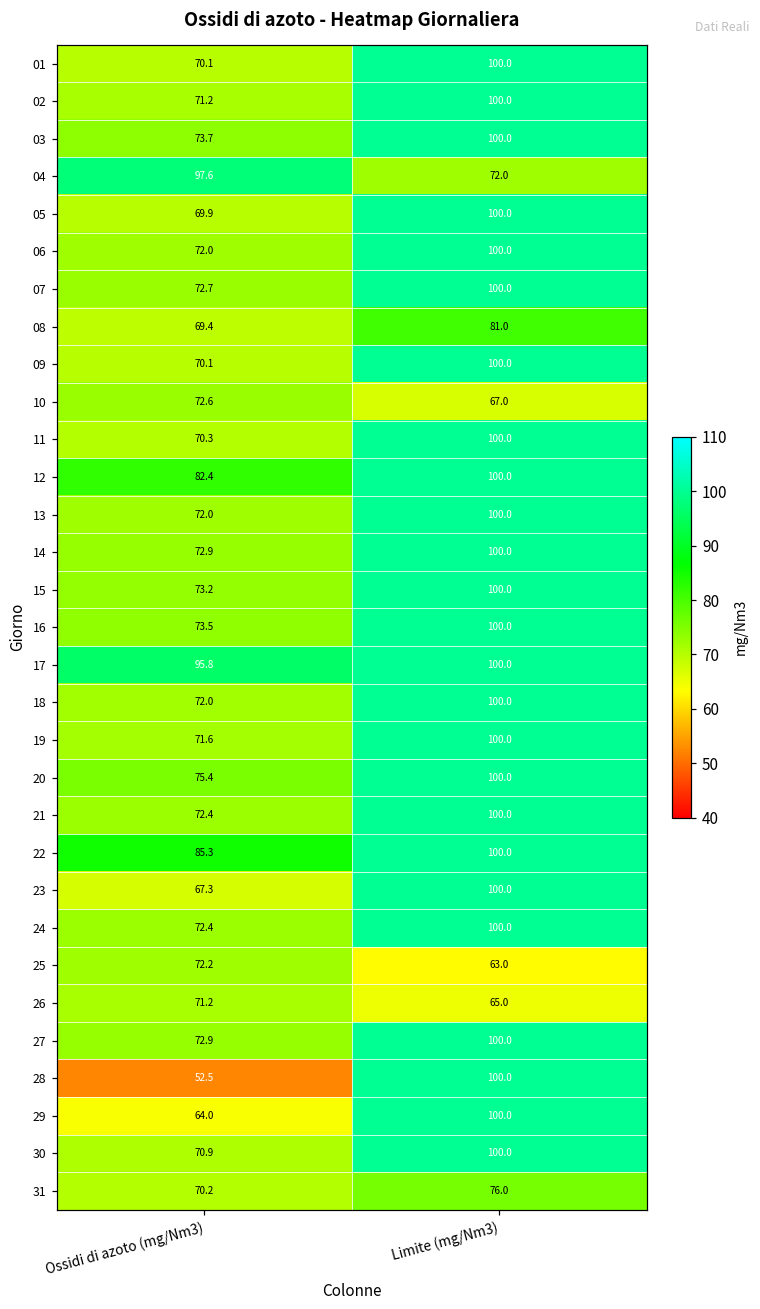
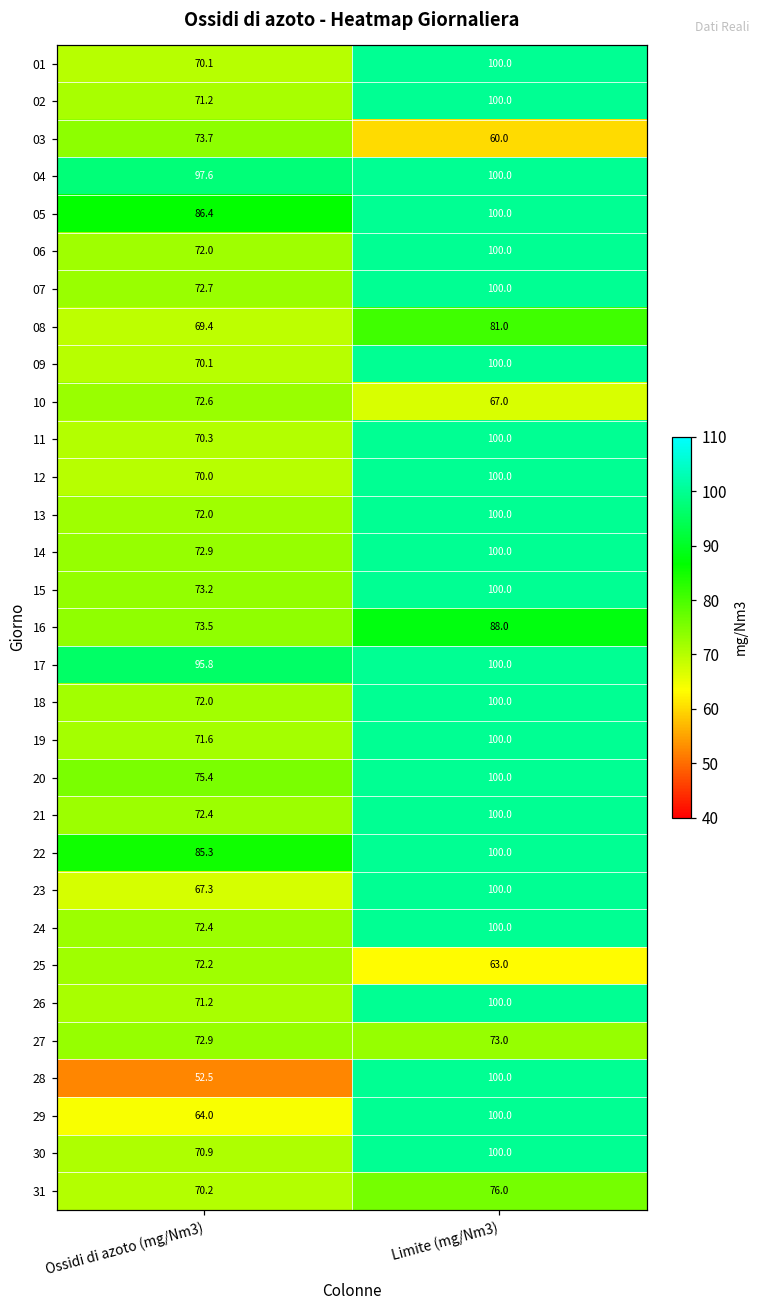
  {
    "01": {
      "Ossidi di azoto (mg/Nm3)": 70.1,
      "Limite (mg/Nm3)": 100.0
    },
    "02": {
      "Ossidi di azoto (mg/Nm3)": 71.2,
      "Limite (mg/Nm3)": 100.0
    },
    "03": {
      "Ossidi di azoto (mg/Nm3)": 73.7,
-     "Limite (mg/Nm3)": 100.0
+     "Limite (mg/Nm3)": 60.0
    },
    "04": {
      "Ossidi di azoto (mg/Nm3)": 97.6,
-     "Limite (mg/Nm3)": 72.0
+     "Limite (mg/Nm3)": 100.0
    },
    "05": {
-     "Ossidi di azoto (mg/Nm3)": 69.9,
+     "Ossidi di azoto (mg/Nm3)": 86.4,
      "Limite (mg/Nm3)": 100.0
    },
    "06": {
      "Ossidi di azoto (mg/Nm3)": 72.0,
      "Limite (mg/Nm3)": 100.0
    },
    "07": {
      "Ossidi di azoto (mg/Nm3)": 72.7,
      "Limite (mg/Nm3)": 100.0
    },
    "08": {
      "Ossidi di azoto (mg/Nm3)": 69.4,
      "Limite (mg/Nm3)": 81.0
    },
    "09": {
      "Ossidi di azoto (mg/Nm3)": 70.1,
      "Limite (mg/Nm3)": 100.0
    },
    "10": {
      "Ossidi di azoto (mg/Nm3)": 72.6,
      "Limite (mg/Nm3)": 67.0
    },
    "11": {
      "Ossidi di azoto (mg/Nm3)": 70.3,
      "Limite (mg/Nm3)": 100.0
    },
    "12": {
-     "Ossidi di azoto (mg/Nm3)": 82.4,
+     "Ossidi di azoto (mg/Nm3)": 70.0,
      "Limite (mg/Nm3)": 100.0
    },
    "13": {
      "Ossidi di azoto (mg/Nm3)": 72.0,
      "Limite (mg/Nm3)": 100.0
    },
    "14": {
      "Ossidi di azoto (mg/Nm3)": 72.9,
      "Limite (mg/Nm3)": 100.0
    },
    "15": {
      "Ossidi di azoto (mg/Nm3)": 73.2,
      "Limite (mg/Nm3)": 100.0
    },
    "16": {
      "Ossidi di azoto (mg/Nm3)": 73.5,
-     "Limite (mg/Nm3)": 100.0
+     "Limite (mg/Nm3)": 88.0
    },
    "17": {
      "Ossidi di azoto (mg/Nm3)": 95.8,
      "Limite (mg/Nm3)": 100.0
    },
    "18": {
      "Ossidi di azoto (mg/Nm3)": 72.0,
      "Limite (mg/Nm3)": 100.0
    },
    "19": {
      "Ossidi di azoto (mg/Nm3)": 71.6,
      "Limite (mg/Nm3)": 100.0
    },
    "20": {
      "Ossidi di azoto (mg/Nm3)": 75.4,
      "Limite (mg/Nm3)": 100.0
    },
    "21": {
      "Ossidi di azoto (mg/Nm3)": 72.4,
      "Limite (mg/Nm3)": 100.0
    },
    "22": {
      "Ossidi di azoto (mg/Nm3)": 85.3,
      "Limite (mg/Nm3)": 100.0
    },
    "23": {
      "Ossidi di azoto (mg/Nm3)": 67.3,
      "Limite (mg/Nm3)": 100.0
    },
    "24": {
      "Ossidi di azoto (mg/Nm3)": 72.4,
      "Limite (mg/Nm3)": 100.0
    },
    "25": {
      "Ossidi di azoto (mg/Nm3)": 72.2,
      "Limite (mg/Nm3)": 63.0
    },
    "26": {
      "Ossidi di azoto (mg/Nm3)": 71.2,
-     "Limite (mg/Nm3)": 65.0
+     "Limite (mg/Nm3)": 100.0
    },
    "27": {
      "Ossidi di azoto (mg/Nm3)": 72.9,
-     "Limite (mg/Nm3)": 100.0
+     "Limite (mg/Nm3)": 73.0
    },
    "28": {
      "Ossidi di azoto (mg/Nm3)": 52.5,
      "Limite (mg/Nm3)": 100.0
    },
    "29": {
      "Ossidi di azoto (mg/Nm3)": 64.0,
      "Limite (mg/Nm3)": 100.0
    },
    "30": {
      "Ossidi di azoto (mg/Nm3)": 70.9,
      "Limite (mg/Nm3)": 100.0
    },
    "31": {
      "Ossidi di azoto (mg/Nm3)": 70.2,
      "Limite (mg/Nm3)": 76.0
    }
  }
